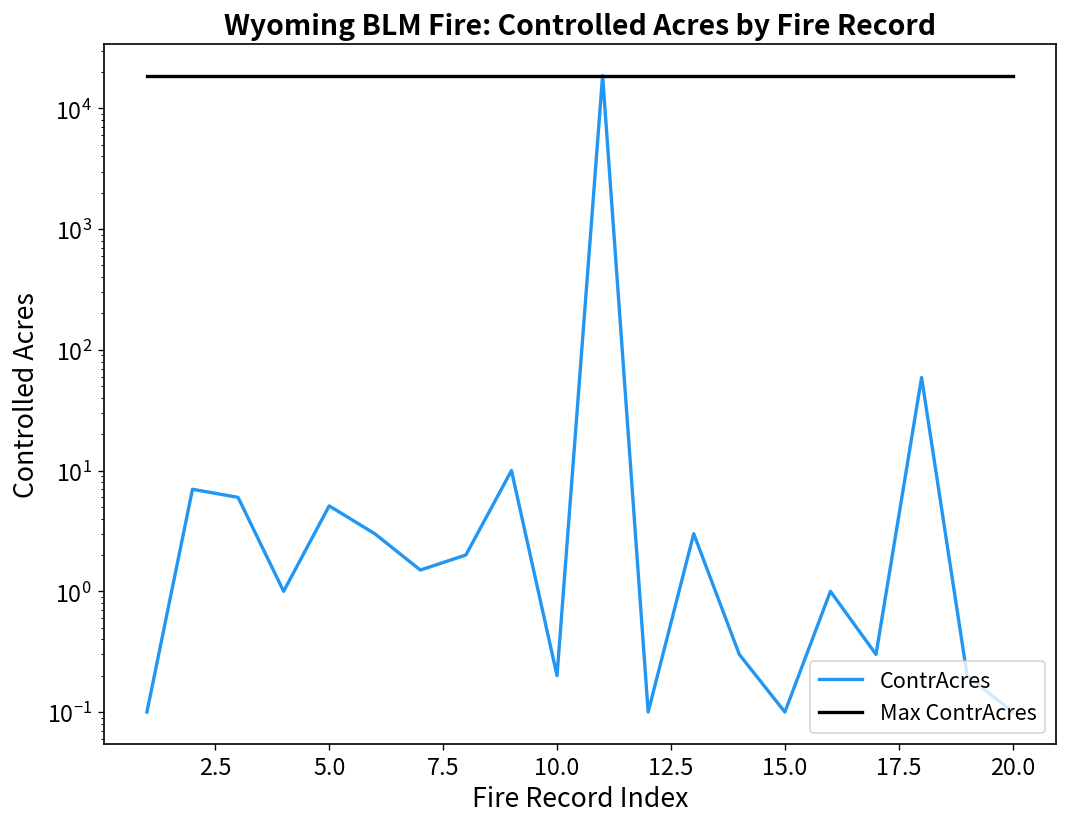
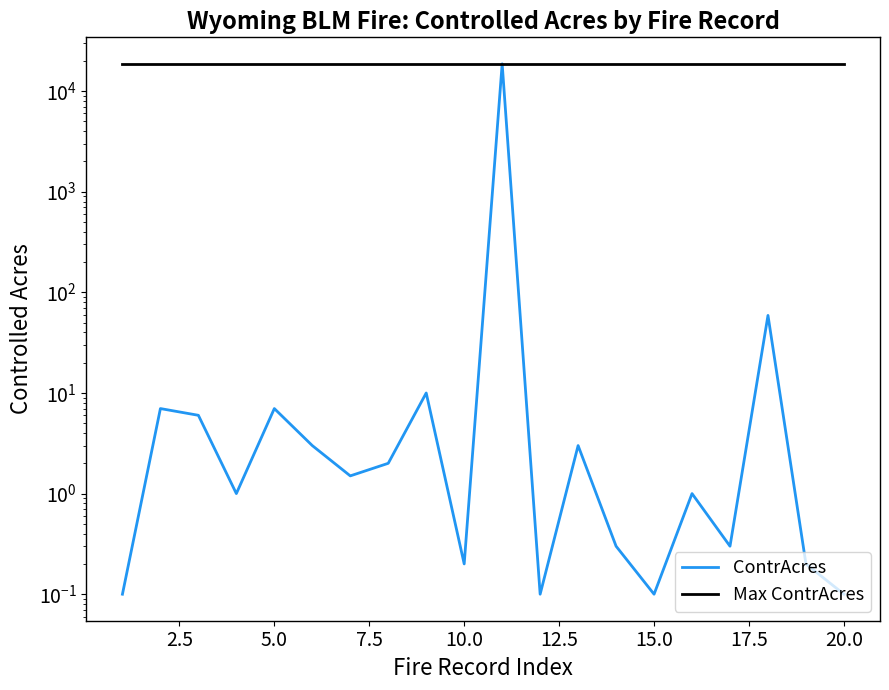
  {
    "ContrAcres": {
-     "5.0": 5,
+     "5.0": 7,
      "10.0": 0.20,
      "15.0": 0.10
    },
    "Max ContrAcres": {
      "5.0": 19000,
      "10.0": 19000,
      "15.0": 19000,
      "20.0": 19000
    }
  }
